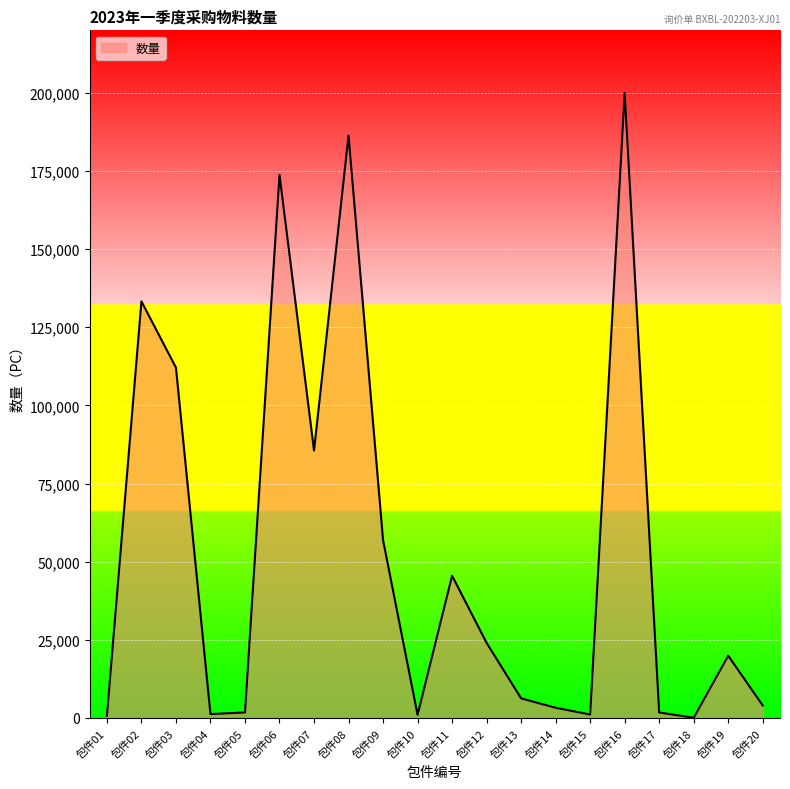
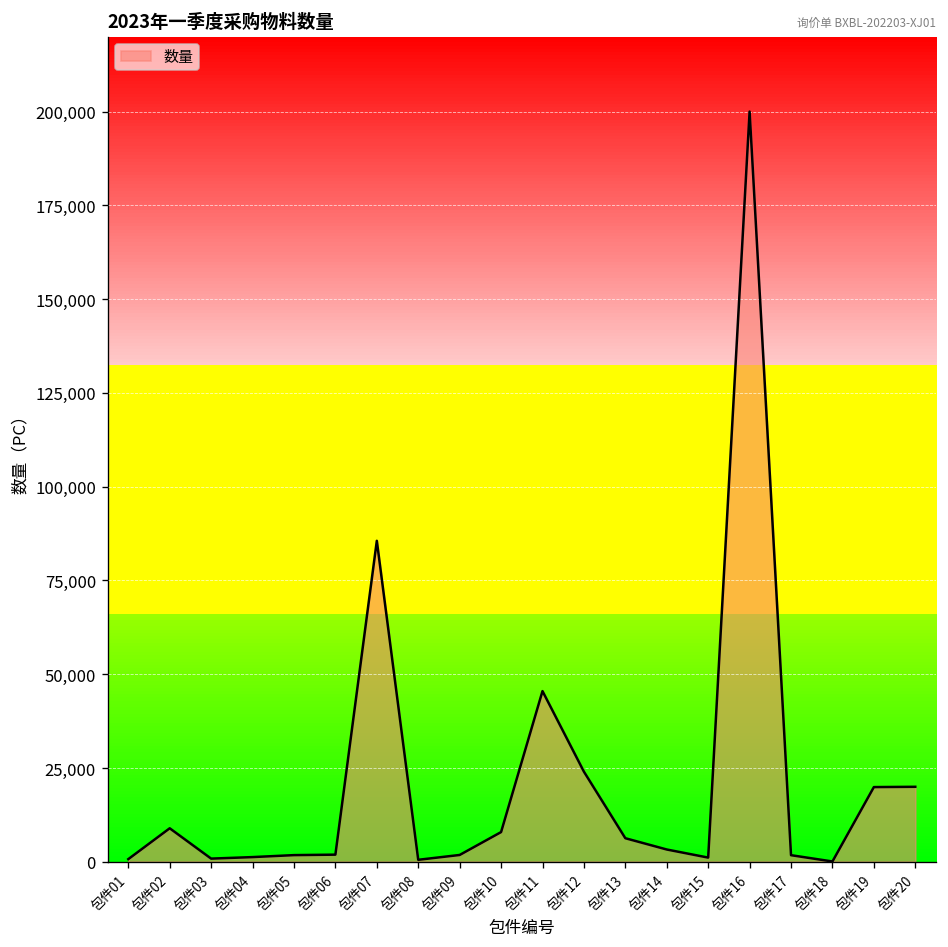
  {
    "包件01": "1,000",
-   "包件02": "133,000",
-   "包件03": "112,000",
+   "包件02": "9,000",
+   "包件03": "1,000",
    "包件04": "1,000",
    "包件05": "2,000",
-   "包件06": "174,000",
+   "包件06": "2,000",
    "包件07": "86,000",
-   "包件08": "186,000",
-   "包件09": "57,000",
-   "包件10": "1,000",
+   "包件08": "1,000",
+   "包件09": "2,000",
+   "包件10": "8,000",
    "包件11": "45,000",
    "包件12": "24,000",
    "包件13": "6,000",
    "包件14": "3,000",
    "包件15": "1,000",
    "包件16": "200,000",
    "包件17": "2,000",
    "包件18": "0",
    "包件19": "20,000",
-   "包件20": "4,000"
+   "包件20": "20,000"
  }
